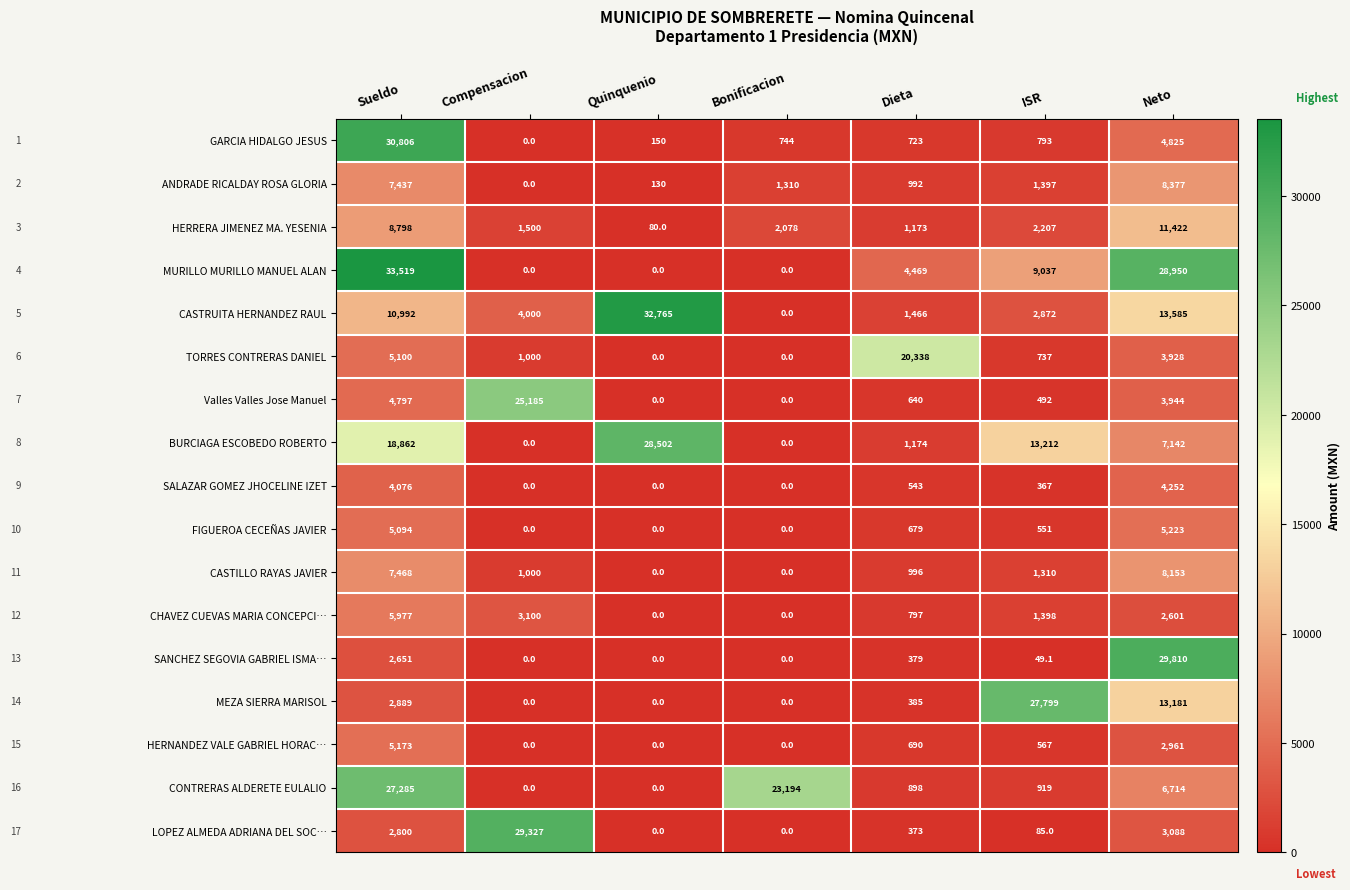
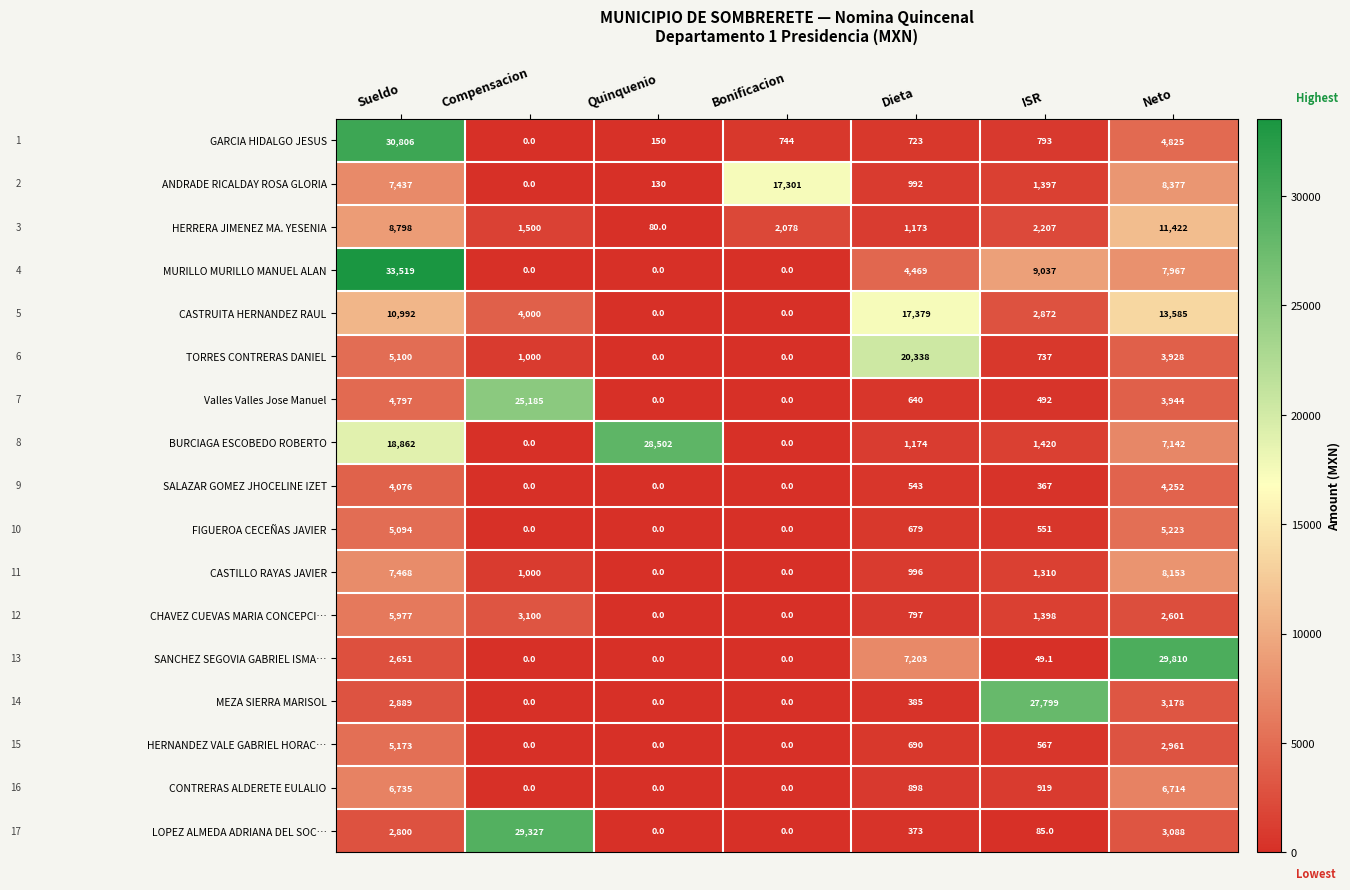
  {
    "GARCIA HIDALGO JESUS": {
      "Sueldo": "30,806",
      "Compensacion": "0.0",
      "Quinquenio": "150",
      "Bonificacion": "744",
      "Dieta": "723",
      "ISR": "793",
      "Neto": "4,825"
    },
    "ANDRADE RICALDAY ROSA GLORIA": {
      "Sueldo": "7,437",
      "Compensacion": "0.0",
      "Quinquenio": "130",
-     "Bonificacion": "1,310",
+     "Bonificacion": "17,301",
      "Dieta": "992",
      "ISR": "1,397",
      "Neto": "8,377"
    },
    "HERRERA JIMENEZ MA. YESENIA": {
      "Sueldo": "8,798",
      "Compensacion": "1,500",
      "Quinquenio": "80.0",
      "Bonificacion": "2,078",
      "Dieta": "1,173",
      "ISR": "2,207",
      "Neto": "11,422"
    },
    "MURILLO MURILLO MANUEL ALAN": {
      "Sueldo": "33,519",
      "Compensacion": "0.0",
      "Quinquenio": "0.0",
      "Bonificacion": "0.0",
      "Dieta": "4,469",
      "ISR": "9,037",
-     "Neto": "28,950"
+     "Neto": "7,967"
    },
    "CASTRUITA HERNANDEZ RAUL": {
      "Sueldo": "10,992",
      "Compensacion": "4,000",
-     "Quinquenio": "32,765",
+     "Quinquenio": "0.0",
      "Bonificacion": "0.0",
-     "Dieta": "1,466",
+     "Dieta": "17,379",
      "ISR": "2,872",
      "Neto": "13,585"
    },
    "TORRES CONTRERAS DANIEL": {
      "Sueldo": "5,100",
      "Compensacion": "1,000",
      "Quinquenio": "0.0",
      "Bonificacion": "0.0",
      "Dieta": "20,338",
      "ISR": "737",
      "Neto": "3,928"
    },
    "Valles Valles Jose Manuel": {
      "Sueldo": "4,797",
      "Compensacion": "25,185",
      "Quinquenio": "0.0",
      "Bonificacion": "0.0",
      "Dieta": "640",
      "ISR": "492",
      "Neto": "3,944"
    },
    "BURCIAGA ESCOBEDO ROBERTO": {
      "Sueldo": "18,862",
      "Compensacion": "0.0",
      "Quinquenio": "28,502",
      "Bonificacion": "0.0",
      "Dieta": "1,174",
-     "ISR": "13,212",
+     "ISR": "1,420",
      "Neto": "7,142"
    },
    "SALAZAR GOMEZ JHOCELINE IZET": {
      "Sueldo": "4,076",
      "Compensacion": "0.0",
      "Quinquenio": "0.0",
      "Bonificacion": "0.0",
      "Dieta": "543",
      "ISR": "367",
      "Neto": "4,252"
    },
    "FIGUEROA CECEÑAS JAVIER": {
      "Sueldo": "5,094",
      "Compensacion": "0.0",
      "Quinquenio": "0.0",
      "Bonificacion": "0.0",
      "Dieta": "679",
      "ISR": "551",
      "Neto": "5,223"
    },
    "CASTILLO RAYAS JAVIER": {
      "Sueldo": "7,468",
      "Compensacion": "1,000",
      "Quinquenio": "0.0",
      "Bonificacion": "0.0",
      "Dieta": "996",
      "ISR": "1,310",
      "Neto": "8,153"
    },
    "CHAVEZ CUEVAS MARIA CONCEPCI…": {
      "Sueldo": "5,977",
      "Compensacion": "3,100",
      "Quinquenio": "0.0",
      "Bonificacion": "0.0",
      "Dieta": "797",
      "ISR": "1,398",
      "Neto": "2,601"
    },
    "SANCHEZ SEGOVIA GABRIEL ISMA…": {
      "Sueldo": "2,651",
      "Compensacion": "0.0",
      "Quinquenio": "0.0",
      "Bonificacion": "0.0",
-     "Dieta": "379",
+     "Dieta": "7,203",
      "ISR": "49.1",
      "Neto": "29,810"
    },
    "MEZA SIERRA MARISOL": {
      "Sueldo": "2,889",
      "Compensacion": "0.0",
      "Quinquenio": "0.0",
      "Bonificacion": "0.0",
      "Dieta": "385",
      "ISR": "27,799",
-     "Neto": "13,181"
+     "Neto": "3,178"
    },
    "HERNANDEZ VALE GABRIEL HORAC…": {
      "Sueldo": "5,173",
      "Compensacion": "0.0",
      "Quinquenio": "0.0",
      "Bonificacion": "0.0",
      "Dieta": "690",
      "ISR": "567",
      "Neto": "2,961"
    },
    "CONTRERAS ALDERETE EULALIO": {
-     "Sueldo": "27,285",
+     "Sueldo": "6,735",
      "Compensacion": "0.0",
      "Quinquenio": "0.0",
-     "Bonificacion": "23,194",
+     "Bonificacion": "0.0",
      "Dieta": "898",
      "ISR": "919",
      "Neto": "6,714"
    },
    "LOPEZ ALMEDA ADRIANA DEL SOC…": {
      "Sueldo": "2,800",
      "Compensacion": "29,327",
      "Quinquenio": "0.0",
      "Bonificacion": "0.0",
      "Dieta": "373",
      "ISR": "85.0",
      "Neto": "3,088"
    }
  }
